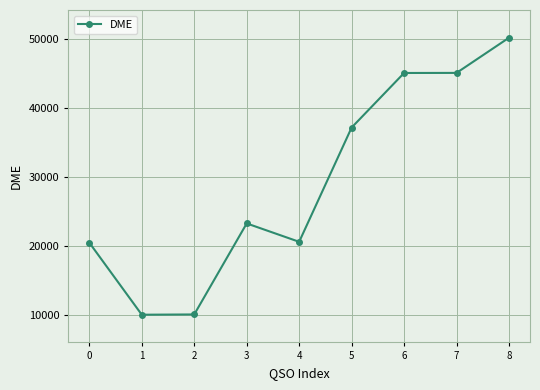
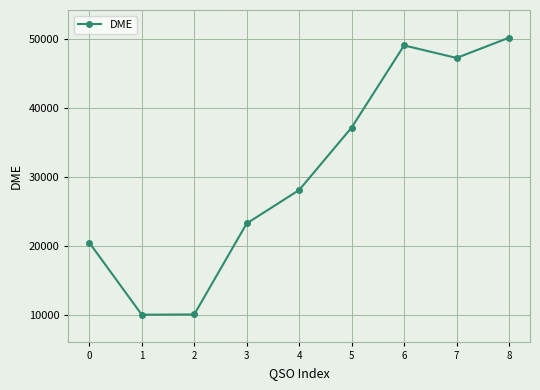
  {
    "0": 20000,
    "1": 10000,
    "2": 10000,
    "3": 23000,
-   "4": 21000,
+   "4": 28000,
    "5": 37000,
-   "6": 45000,
-   "7": 45000,
+   "6": 49000,
+   "7": 47000,
    "8": 50000
  }
